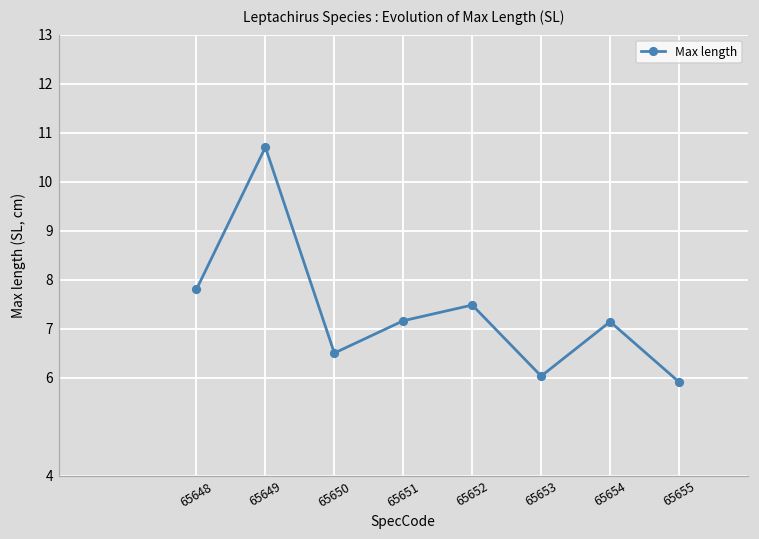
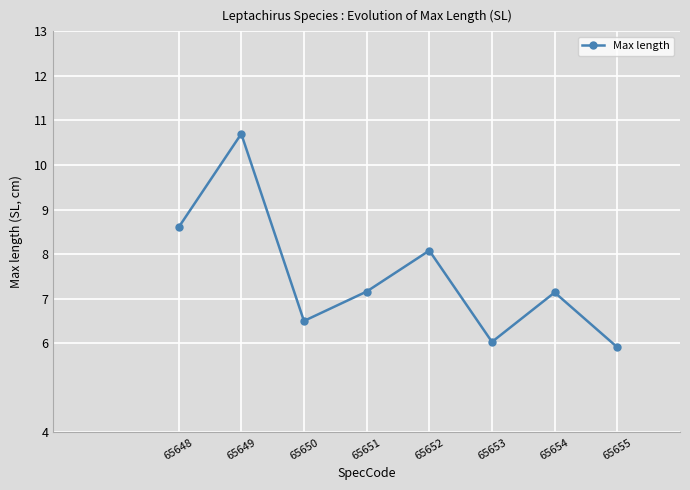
  {
-   "65648": 7.8,
+   "65648": 8.6,
    "65649": 10.7,
    "65650": 6.5,
    "65651": 7.2,
-   "65652": 7.5,
+   "65652": 8.1,
    "65653": 6.0,
    "65654": 7.1,
    "65655": 5.9
  }
